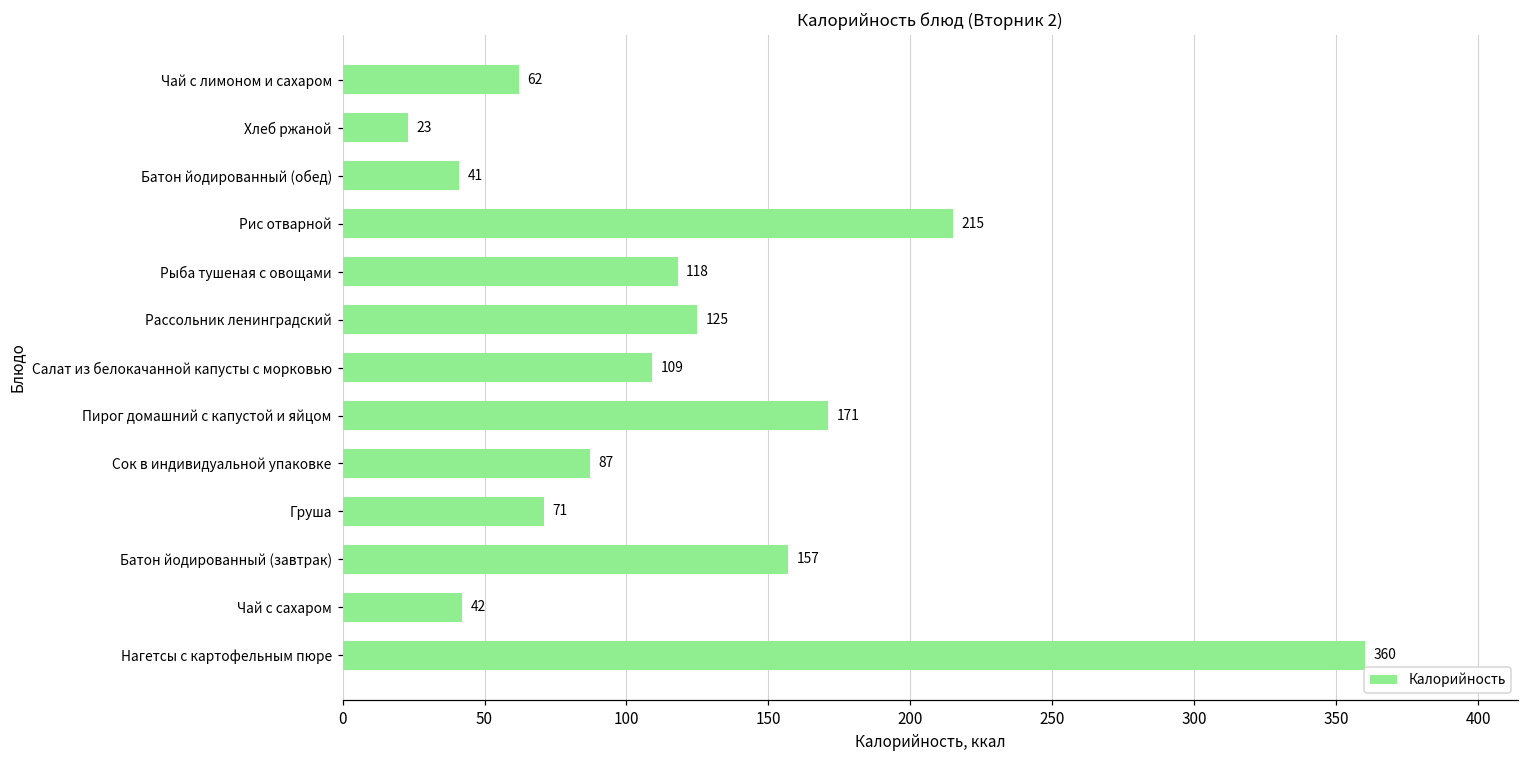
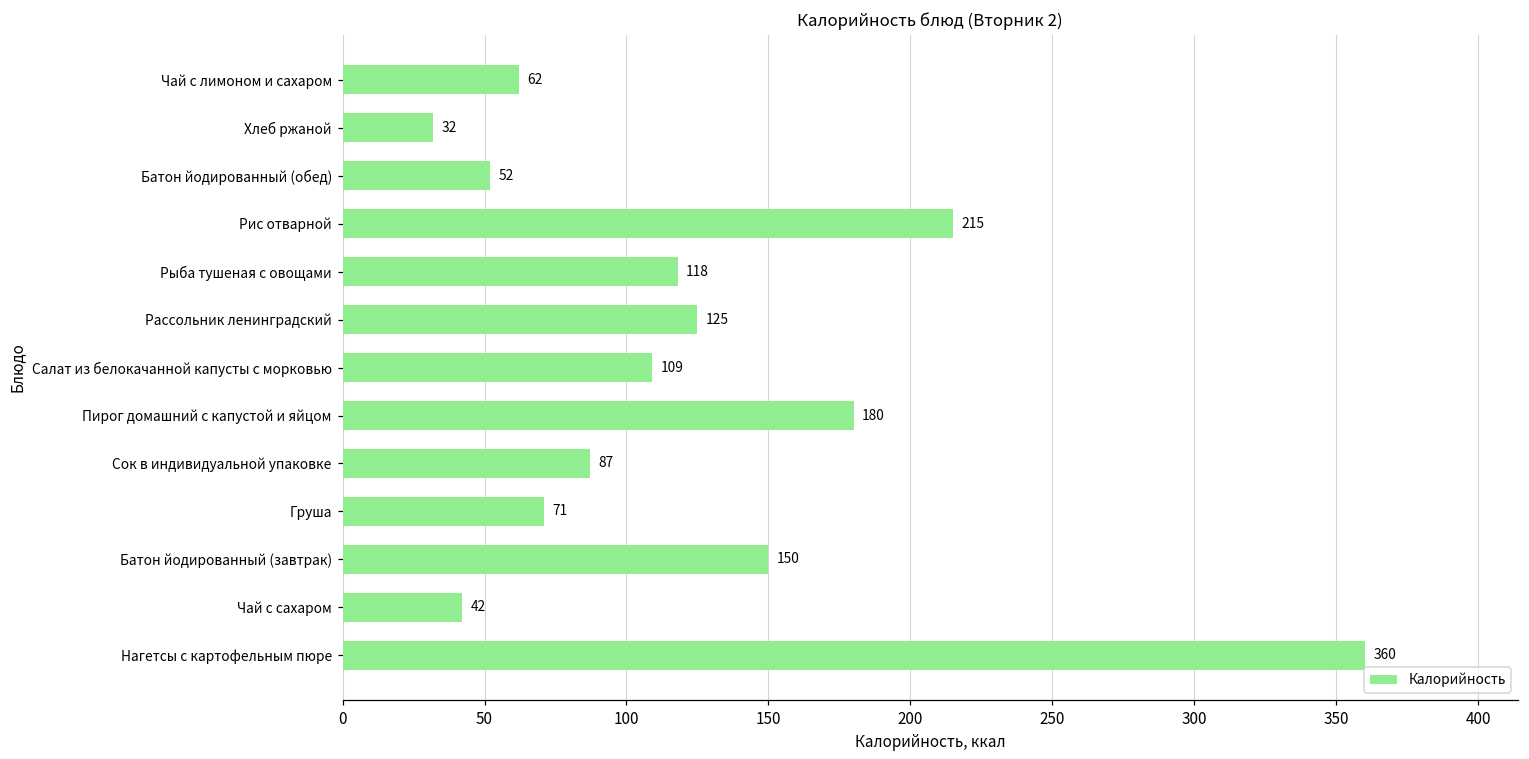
  {
    "Чай с лимоном и сахаром": 62,
-   "Хлеб ржаной": 23,
-   "Батон йодированный (обед)": 41,
+   "Хлеб ржаной": 32,
+   "Батон йодированный (обед)": 52,
    "Рис отварной": 215,
    "Рыба тушеная с овощами": 118,
    "Рассольник ленинградский": 125,
    "Салат из белокачанной капусты с морковью": 109,
-   "Пирог домашний с капустой и яйцом": 171,
+   "Пирог домашний с капустой и яйцом": 180,
    "Сок в индивидуальной упаковке": 87,
    "Груша": 71,
-   "Батон йодированный (завтрак)": 157,
+   "Батон йодированный (завтрак)": 150,
    "Чай с сахаром": 42,
    "Нагетсы с картофельным пюре": 360
  }
